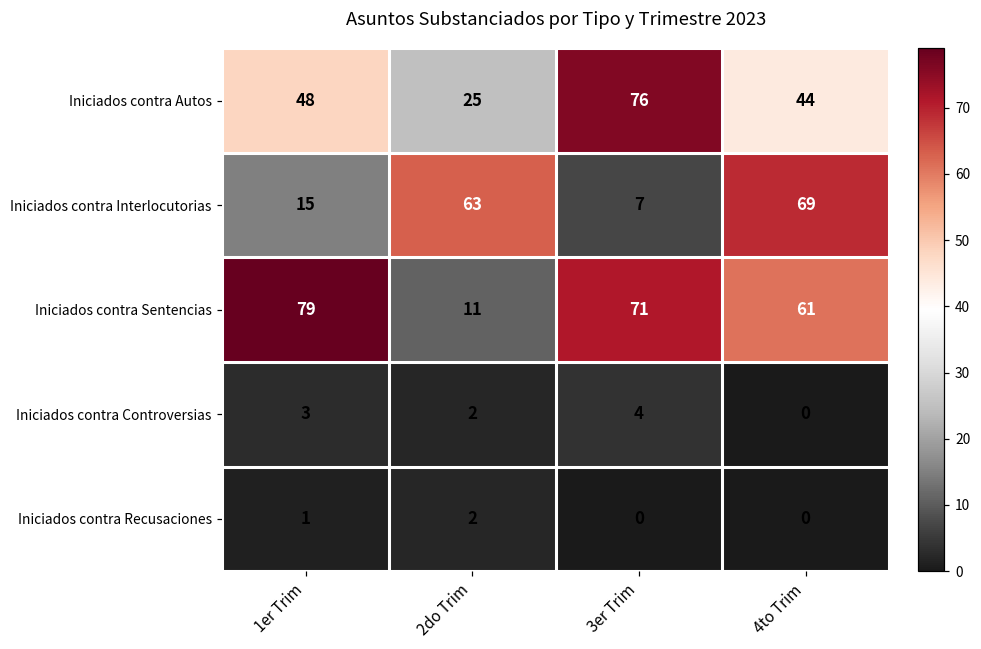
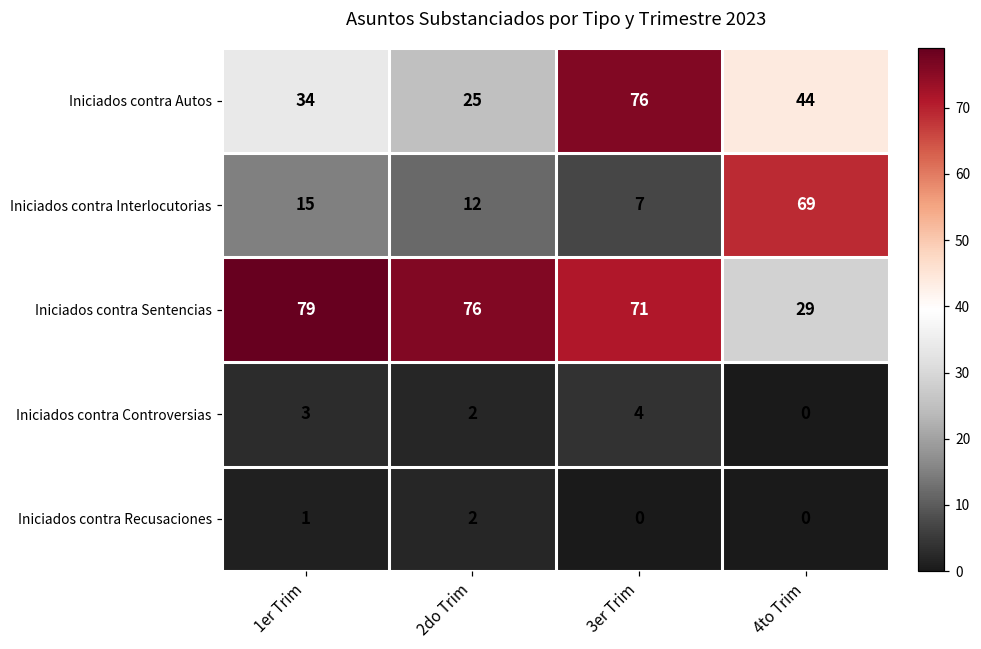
  {
    "Iniciados contra Autos": {
-     "1er Trim": 48,
+     "1er Trim": 34,
      "2do Trim": 25,
      "3er Trim": 76,
      "4to Trim": 44
    },
    "Iniciados contra Interlocutorias": {
      "1er Trim": 15,
-     "2do Trim": 63,
+     "2do Trim": 12,
      "3er Trim": 7,
      "4to Trim": 69
    },
    "Iniciados contra Sentencias": {
      "1er Trim": 79,
-     "2do Trim": 11,
+     "2do Trim": 76,
      "3er Trim": 71,
-     "4to Trim": 61
+     "4to Trim": 29
    },
    "Iniciados contra Controversias": {
      "3er Trim": 4
    }
  }
